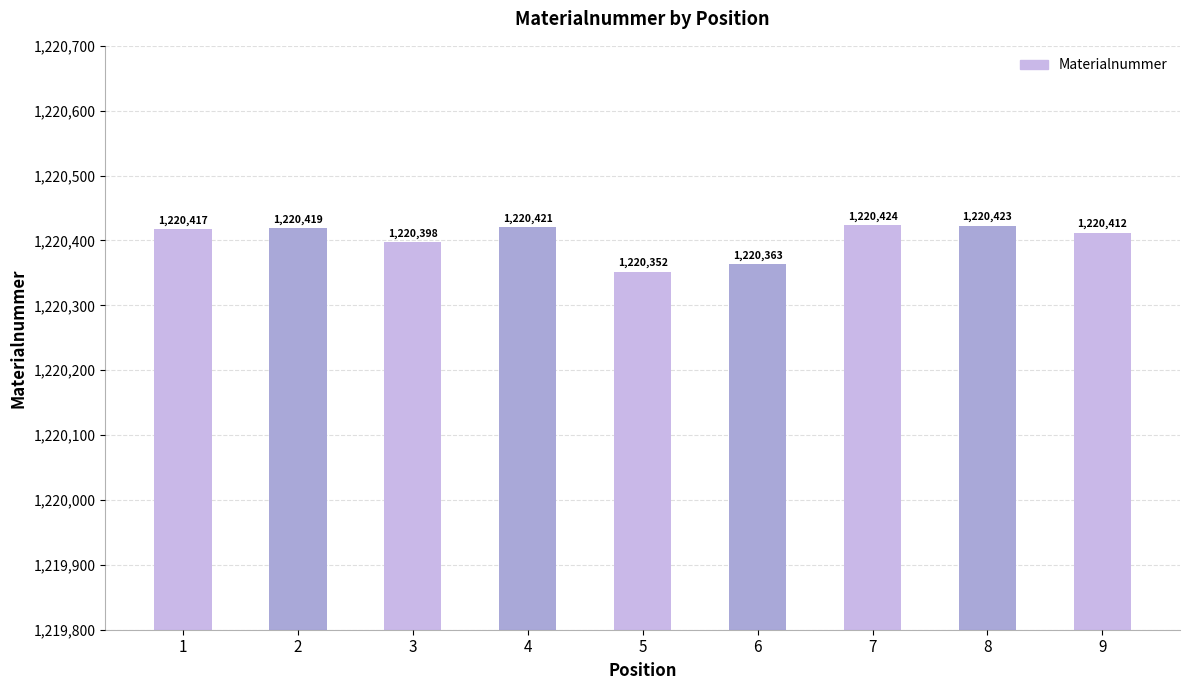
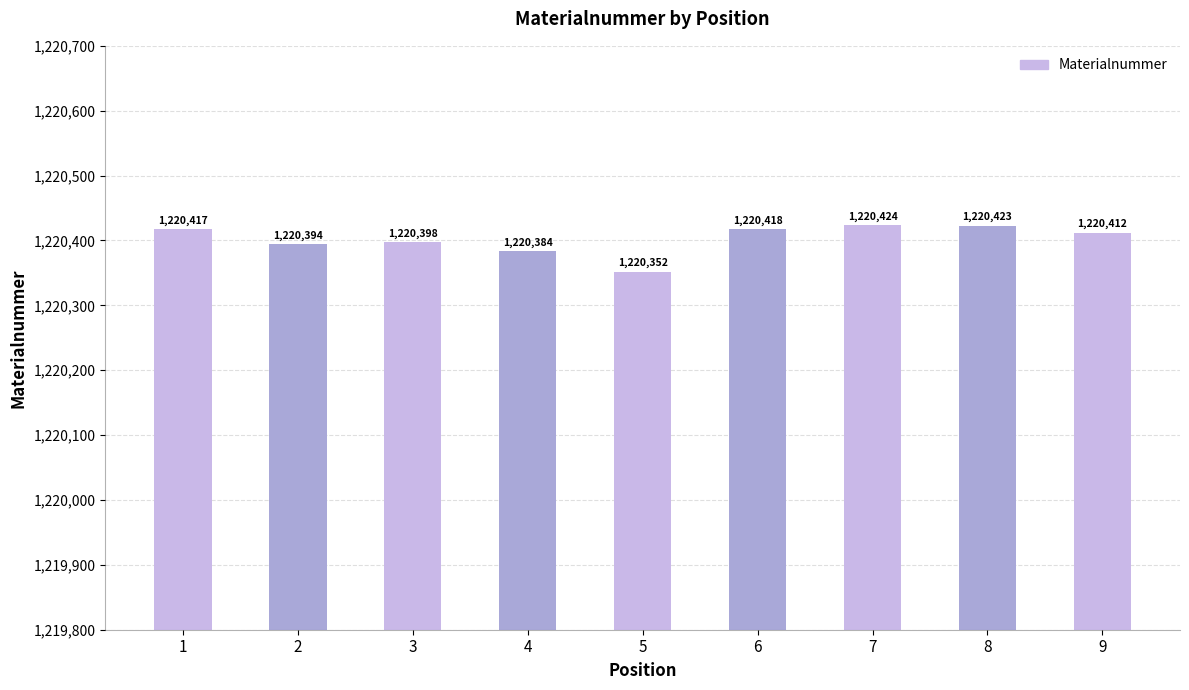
  {
    "1": "1,220,417",
-   "2": "1,220,419",
+   "2": "1,220,394",
    "3": "1,220,398",
-   "4": "1,220,421",
+   "4": "1,220,384",
    "5": "1,220,352",
-   "6": "1,220,363",
+   "6": "1,220,418",
    "7": "1,220,424",
    "8": "1,220,423",
    "9": "1,220,412"
  }
